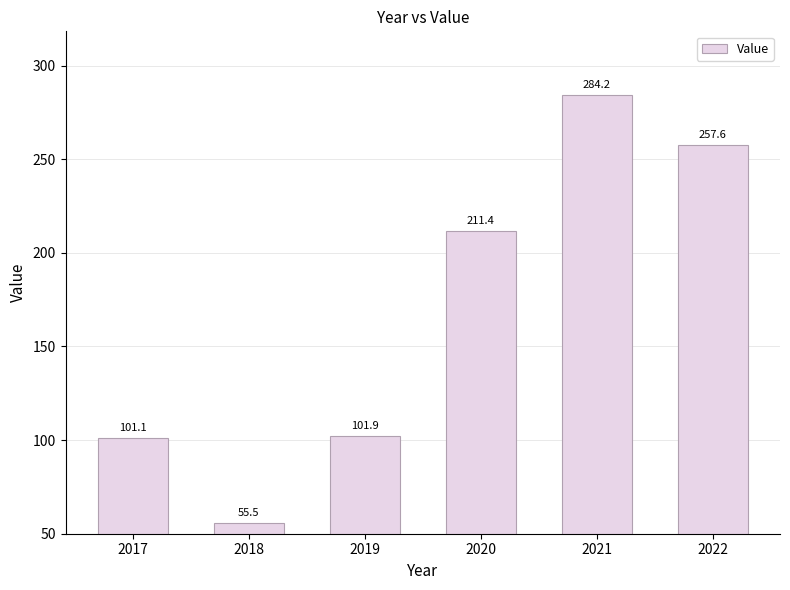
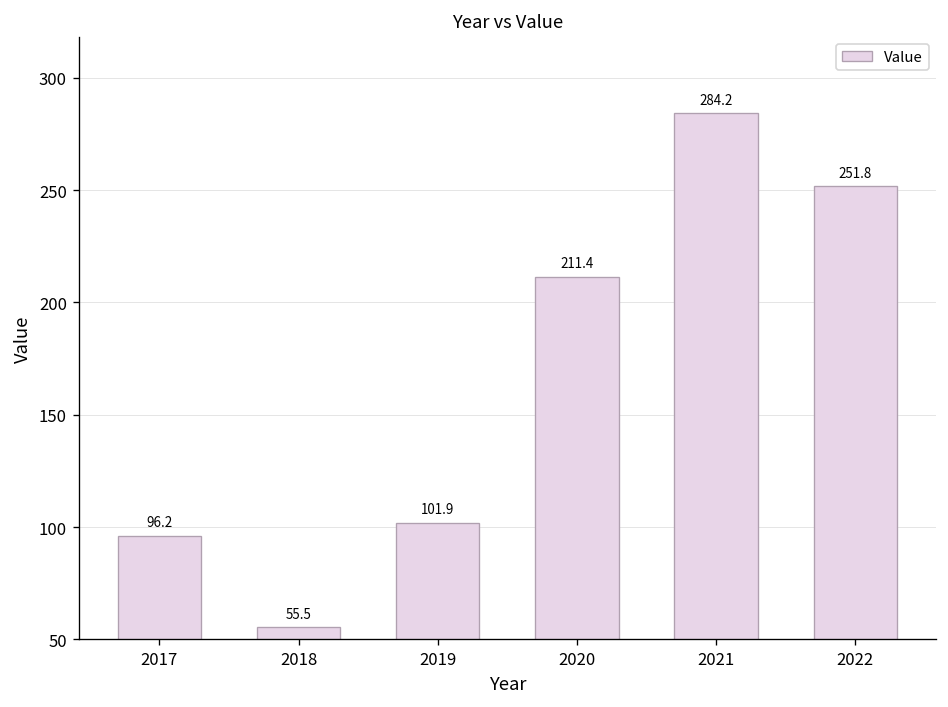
  {
-   "2017": 101.1,
+   "2017": 96.2,
    "2018": 55.5,
    "2019": 101.9,
    "2020": 211.4,
    "2021": 284.2,
-   "2022": 257.6
+   "2022": 251.8
  }
